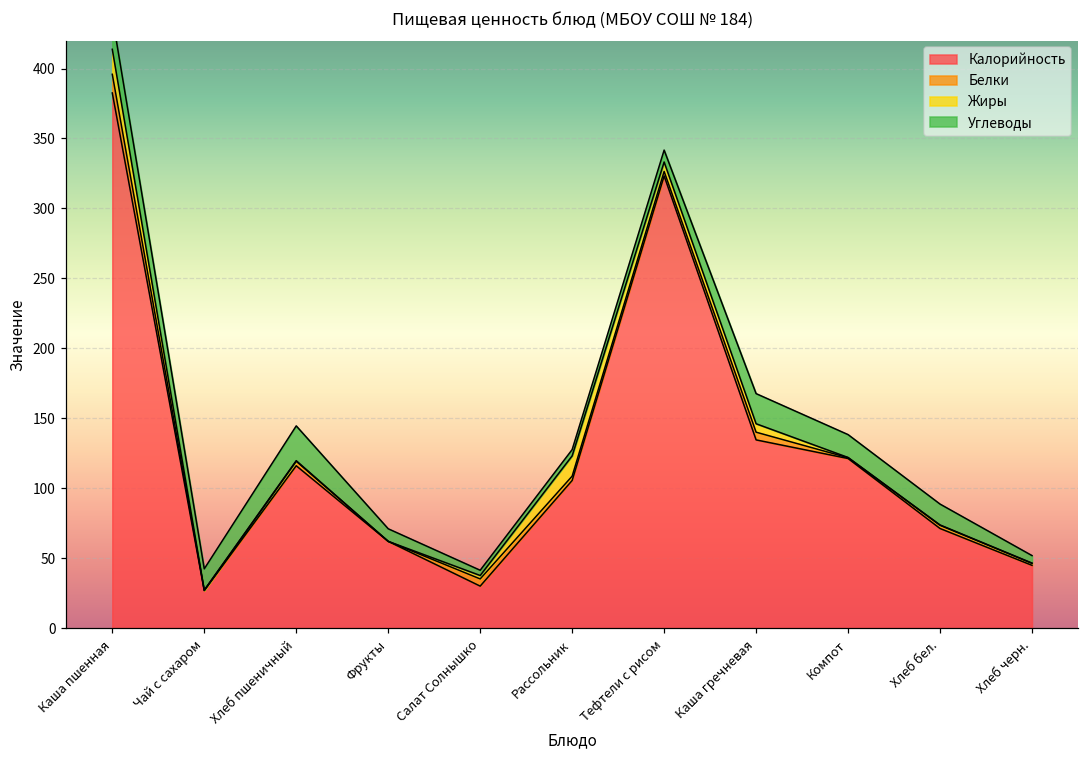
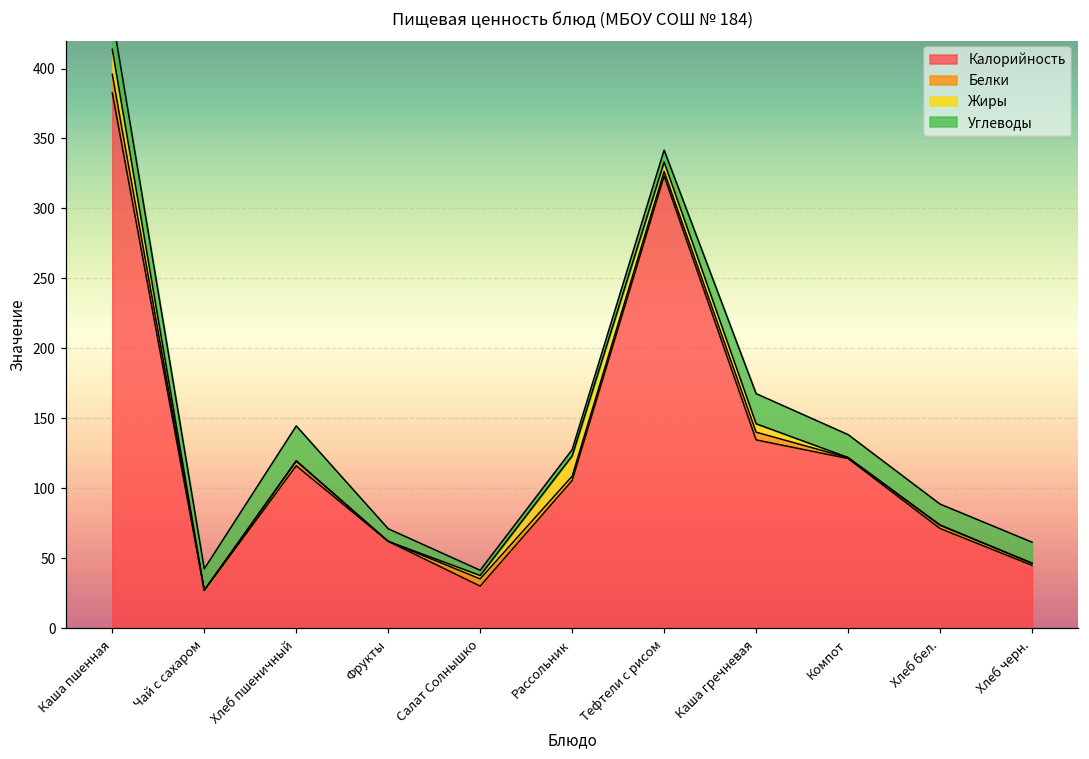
  {
    "Калорийность": {
      "Каша пшенная": 383,
      "Хлеб пшеничный": 116,
      "Салат Солнышко": 30,
      "Рассольник": 106,
      "Тефтели с рисом": 323,
      "Каша гречневая": 135,
      "Хлеб бел.": 71
    },
    "Белки": {
      "Каша пшенная": 13,
      "Салат Солнышко": 5,
      "Рассольник": 3,
      "Тефтели с рисом": 3,
      "Каша гречневая": 6
    },
    "Жиры": {
      "Каша пшенная": 18,
      "Салат Солнышко": 2,
      "Рассольник": 15,
      "Тефтели с рисом": 7,
      "Каша гречневая": 6
    },
    "Углеводы": {
      "Чай с сахаром": 15,
      "Хлеб пшеничный": 25,
      "Фрукты": 9,
      "Салат Солнышко": 4,
      "Рассольник": 4,
      "Тефтели с рисом": 9,
      "Каша гречневая": 22,
      "Компот": 16,
      "Хлеб бел.": 15,
-     "Хлеб черн.": 5
+     "Хлеб черн.": 15
    }
  }
